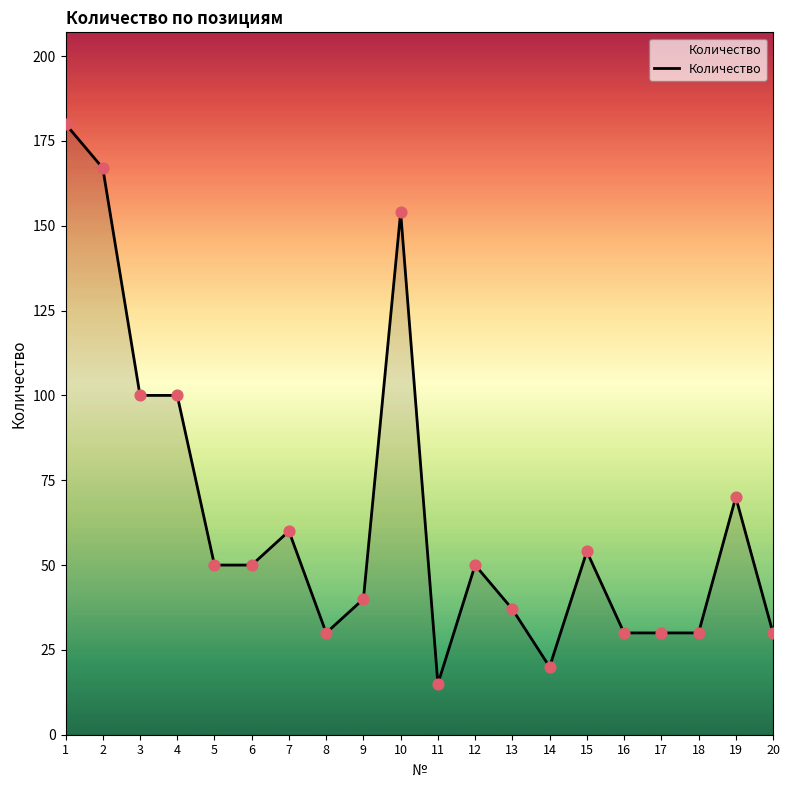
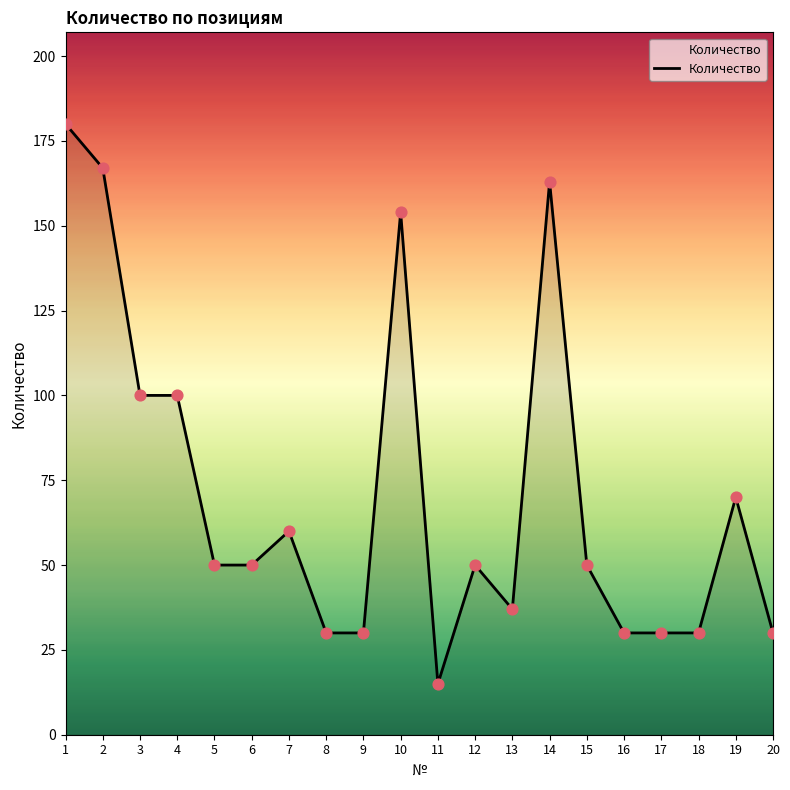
  {
    "1": 180,
    "2": 167,
    "3": 100,
    "4": 100,
    "5": 50,
    "6": 50,
    "7": 60,
    "8": 30,
-   "9": 40,
+   "9": 30,
    "10": 154,
    "11": 15,
    "12": 50,
    "13": 37,
-   "14": 20,
-   "15": 54,
+   "14": 163,
+   "15": 50,
    "16": 30,
    "17": 30,
    "18": 30,
    "19": 70,
    "20": 30
  }
